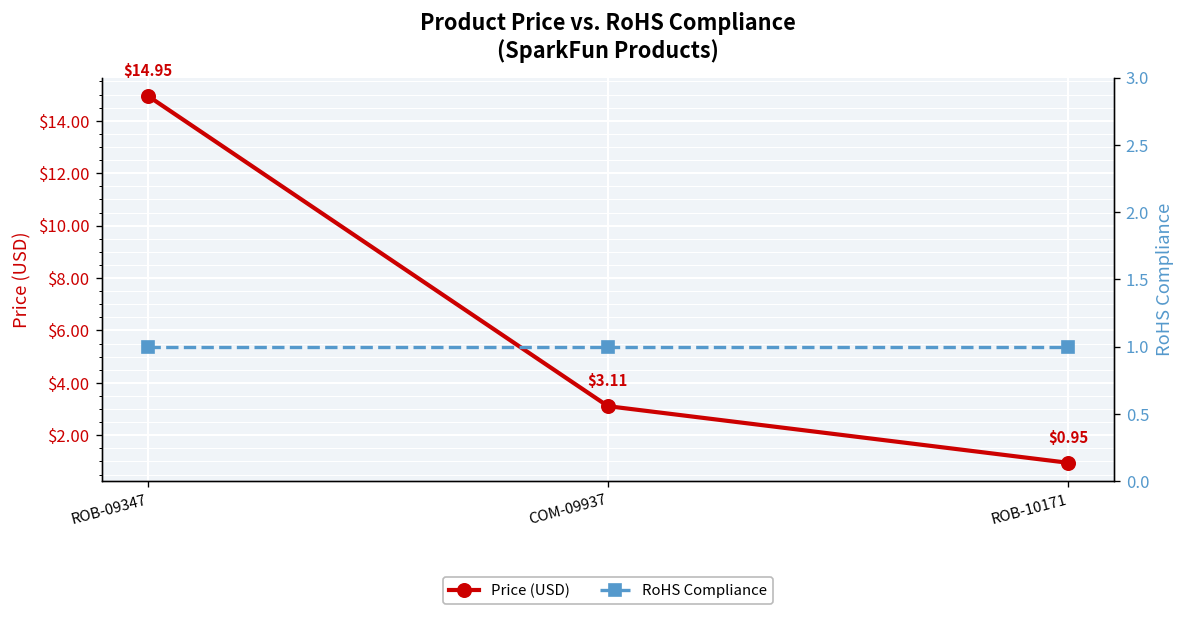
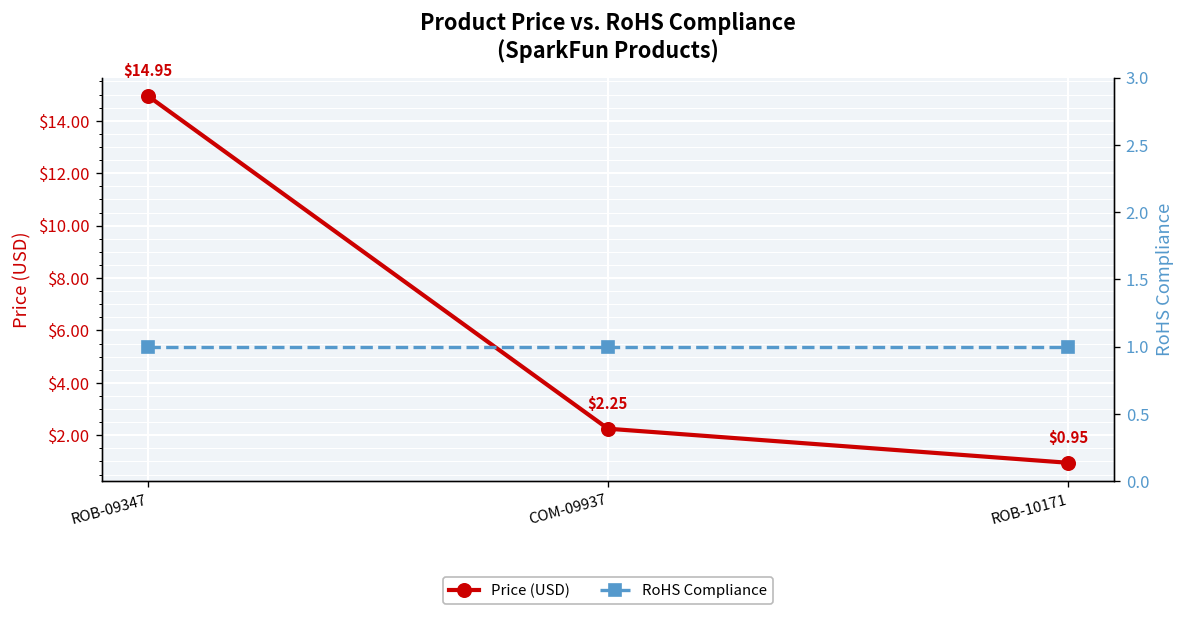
  {
    "Price (USD)": {
      "ROB-09347": "$14.95",
-     "COM-09937": "$3.11",
+     "COM-09937": "$2.25",
      "ROB-10171": "$0.95"
    }
  }
